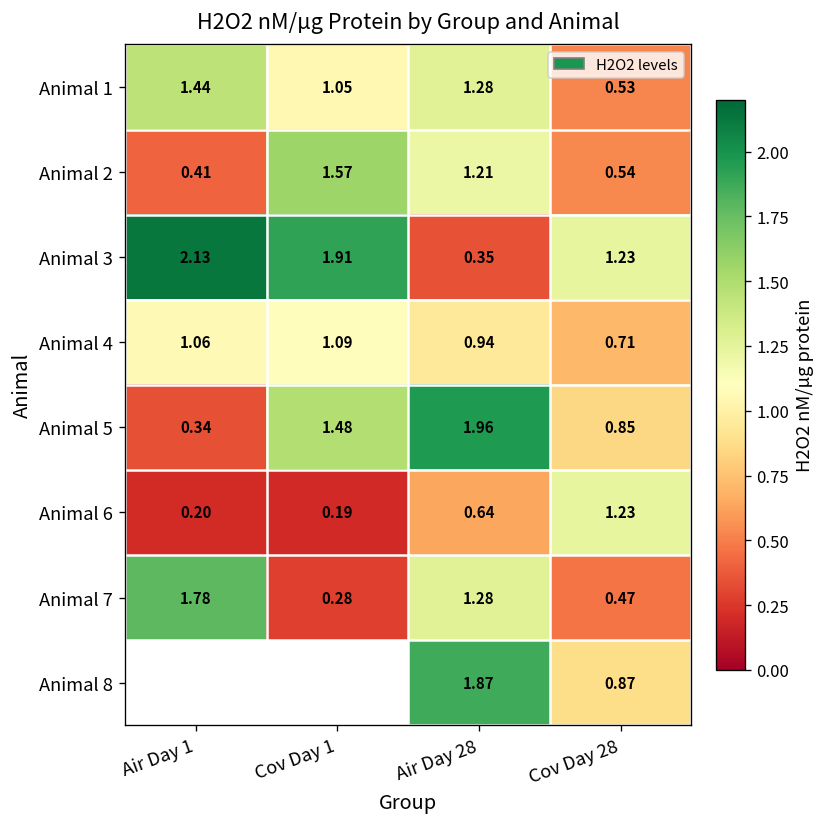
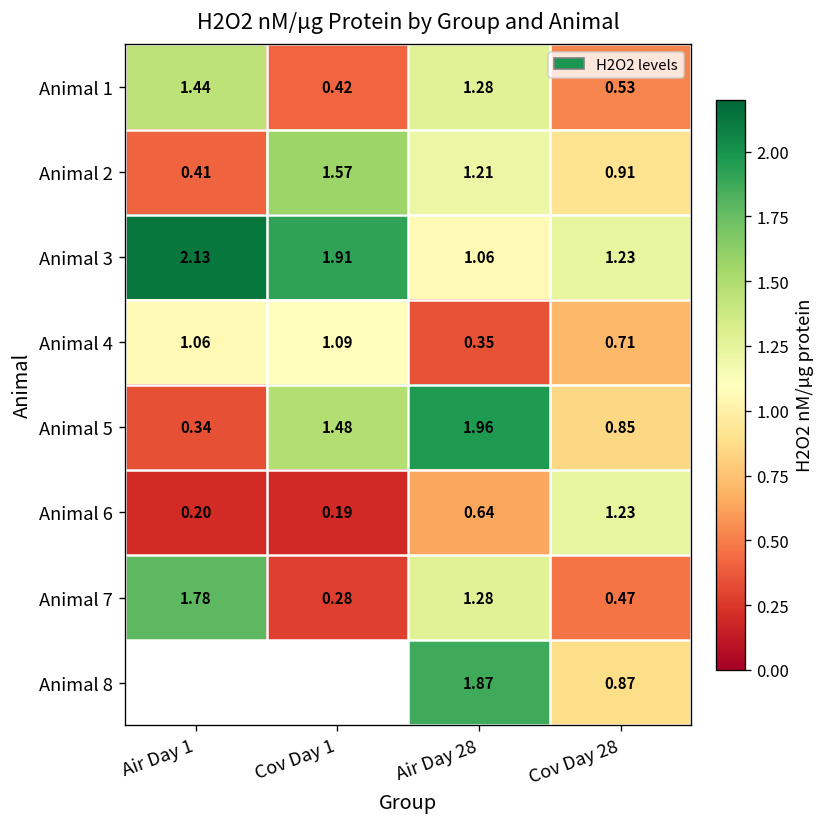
  {
    "Animal 1": {
      "Air Day 1": 1.44,
-     "Cov Day 1": 1.05,
+     "Cov Day 1": 0.42,
      "Air Day 28": 1.28
    },
    "Animal 2": {
      "Air Day 1": 0.41,
      "Cov Day 1": 1.57,
      "Air Day 28": 1.21,
-     "Cov Day 28": 0.54
+     "Cov Day 28": 0.91
    },
    "Animal 3": {
      "Air Day 1": 2.13,
      "Cov Day 1": 1.91,
-     "Air Day 28": 0.35,
+     "Air Day 28": 1.06,
      "Cov Day 28": 1.23
    },
    "Animal 4": {
      "Air Day 1": 1.06,
      "Cov Day 1": 1.09,
-     "Air Day 28": 0.94,
+     "Air Day 28": 0.35,
      "Cov Day 28": 0.71
    },
    "Animal 5": {
      "Air Day 1": 0.34,
      "Cov Day 1": 1.48,
      "Air Day 28": 1.96,
      "Cov Day 28": 0.85
    },
    "Animal 6": {
      "Air Day 1": 0.20,
      "Cov Day 1": 0.19,
      "Air Day 28": 0.64,
      "Cov Day 28": 1.23
    },
    "Animal 7": {
      "Air Day 1": 1.78,
      "Cov Day 1": 0.28,
      "Air Day 28": 1.28,
      "Cov Day 28": 0.47
    },
    "Animal 8": {
      "Air Day 28": 1.87,
      "Cov Day 28": 0.87
    }
  }
